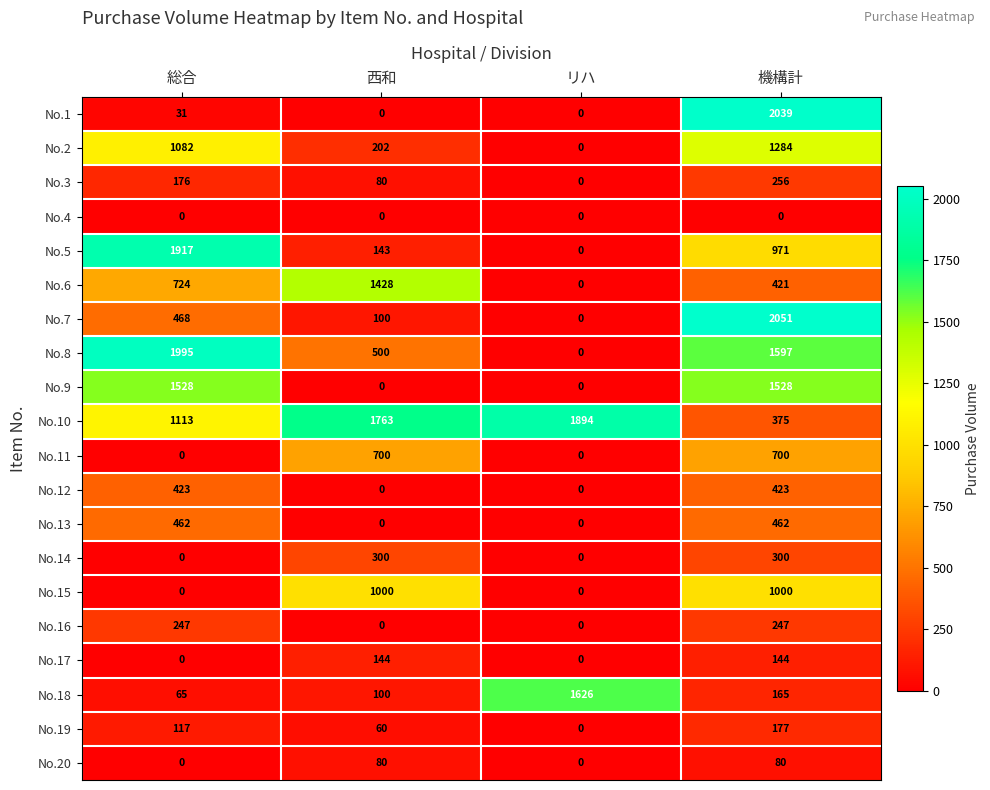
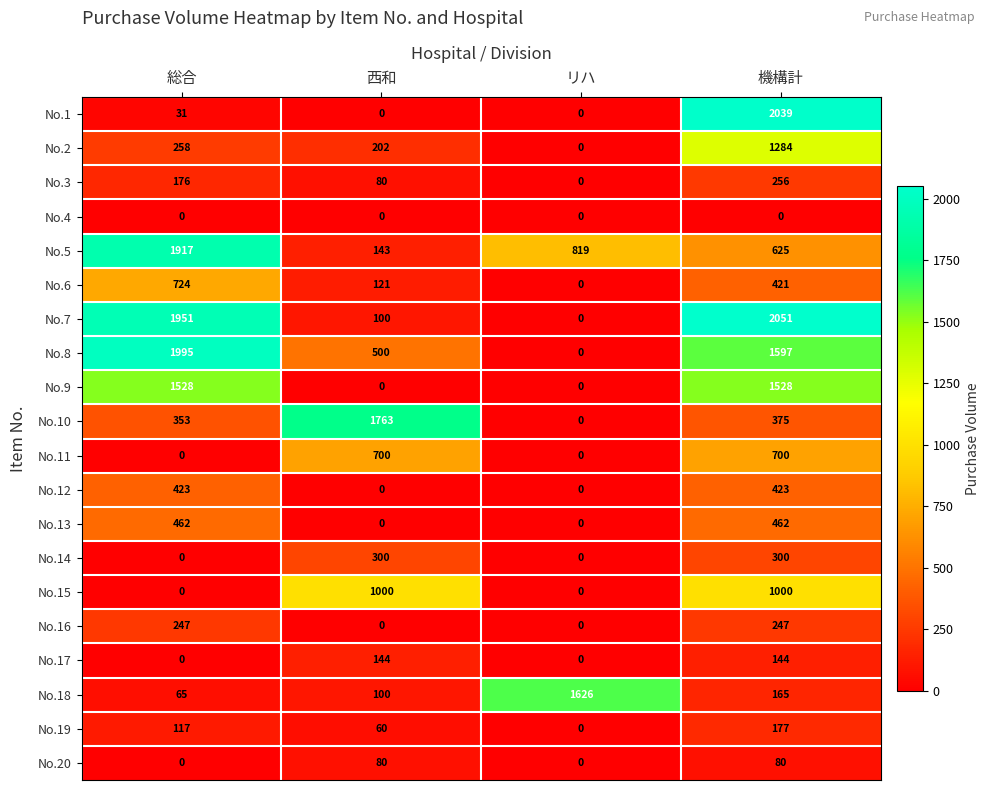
  {
    "No.1": {
      "総合": 31,
      "西和": 0,
      "リハ": 0,
      "機構計": 2039
    },
    "No.2": {
-     "総合": 1082,
+     "総合": 258,
      "西和": 202,
      "リハ": 0,
      "機構計": 1284
    },
    "No.3": {
      "総合": 176,
      "西和": 80,
      "リハ": 0,
      "機構計": 256
    },
    "No.4": {
      "総合": 0,
      "西和": 0,
      "リハ": 0,
      "機構計": 0
    },
    "No.5": {
      "総合": 1917,
      "西和": 143,
-     "リハ": 0,
-     "機構計": 971
+     "リハ": 819,
+     "機構計": 625
    },
    "No.6": {
      "総合": 724,
-     "西和": 1428,
+     "西和": 121,
      "リハ": 0,
      "機構計": 421
    },
    "No.7": {
-     "総合": 468,
+     "総合": 1951,
      "西和": 100,
      "リハ": 0,
      "機構計": 2051
    },
    "No.8": {
      "総合": 1995,
      "西和": 500,
      "リハ": 0,
      "機構計": 1597
    },
    "No.9": {
      "総合": 1528,
      "西和": 0,
      "リハ": 0,
      "機構計": 1528
    },
    "No.10": {
-     "総合": 1113,
+     "総合": 353,
      "西和": 1763,
-     "リハ": 1894,
+     "リハ": 0,
      "機構計": 375
    },
    "No.11": {
      "総合": 0,
      "西和": 700,
      "リハ": 0,
      "機構計": 700
    },
    "No.12": {
      "総合": 423,
      "西和": 0,
      "リハ": 0,
      "機構計": 423
    },
    "No.13": {
      "総合": 462,
      "西和": 0,
      "リハ": 0,
      "機構計": 462
    },
    "No.14": {
      "総合": 0,
      "西和": 300,
      "リハ": 0,
      "機構計": 300
    },
    "No.15": {
      "総合": 0,
      "西和": 1000,
      "リハ": 0,
      "機構計": 1000
    },
    "No.16": {
      "総合": 247,
      "西和": 0,
      "リハ": 0,
      "機構計": 247
    },
    "No.17": {
      "総合": 0,
      "西和": 144,
      "リハ": 0,
      "機構計": 144
    },
    "No.18": {
      "総合": 65,
      "西和": 100,
      "リハ": 1626,
      "機構計": 165
    },
    "No.19": {
      "総合": 117,
      "西和": 60,
      "リハ": 0,
      "機構計": 177
    },
    "No.20": {
      "総合": 0,
      "西和": 80,
      "リハ": 0,
      "機構計": 80
    }
  }
